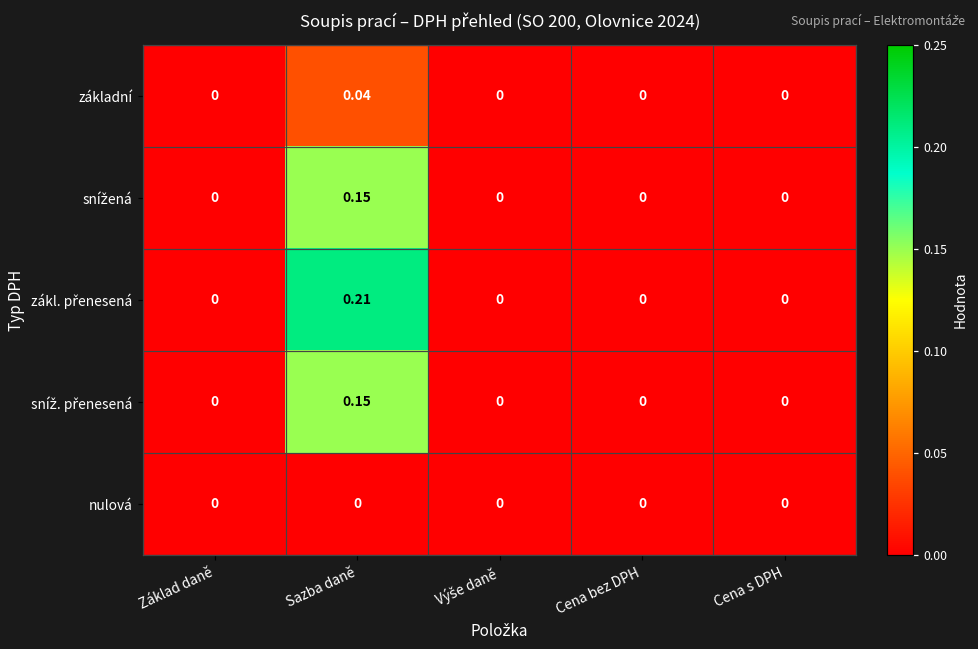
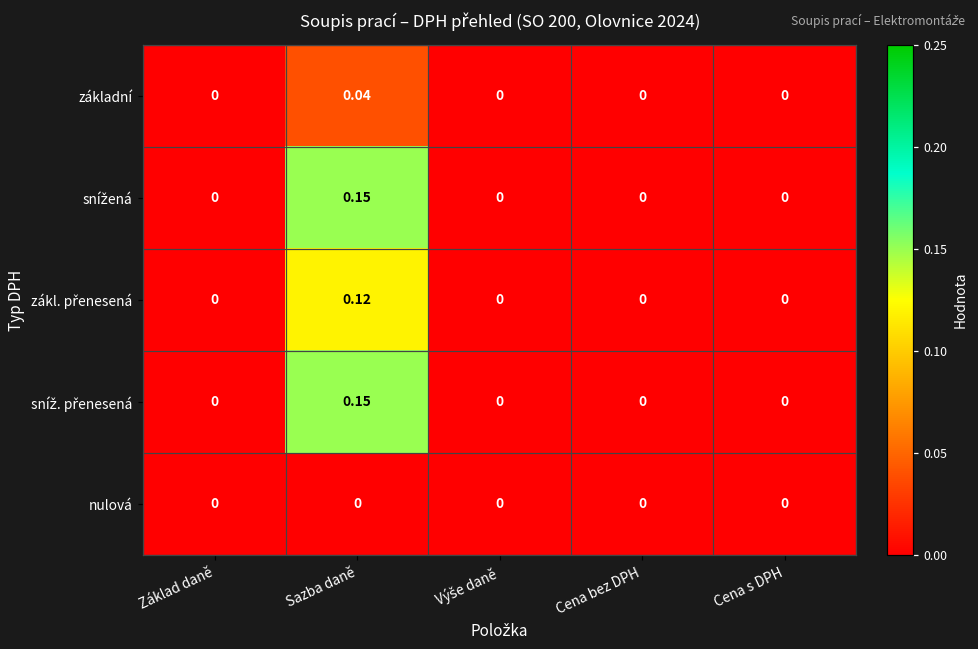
  {
    "základní": {
      "Základ daně": 0,
      "Sazba daně": 0.04,
      "Výše daně": 0,
      "Cena bez DPH": 0,
      "Cena s DPH": 0
    },
    "snížená": {
      "Základ daně": 0,
      "Sazba daně": 0.15,
      "Výše daně": 0,
      "Cena bez DPH": 0,
      "Cena s DPH": 0
    },
    "zákl. přenesená": {
      "Základ daně": 0,
-     "Sazba daně": 0.21,
+     "Sazba daně": 0.12,
      "Výše daně": 0,
      "Cena bez DPH": 0,
      "Cena s DPH": 0
    },
    "sníž. přenesená": {
      "Základ daně": 0,
      "Sazba daně": 0.15,
      "Výše daně": 0,
      "Cena bez DPH": 0,
      "Cena s DPH": 0
    },
    "nulová": {
      "Základ daně": 0,
      "Sazba daně": 0,
      "Výše daně": 0,
      "Cena bez DPH": 0,
      "Cena s DPH": 0
    }
  }
